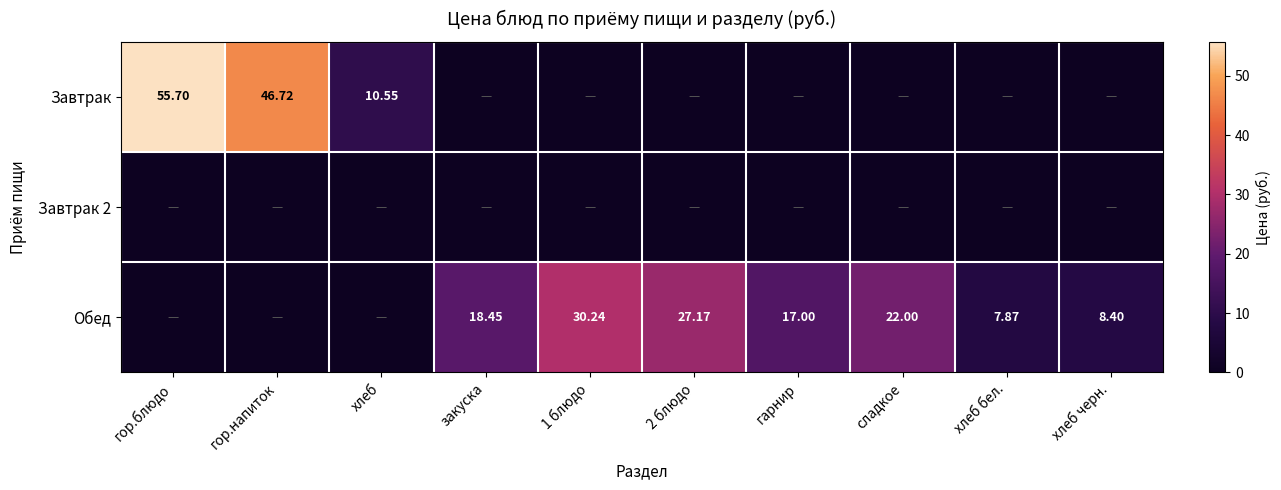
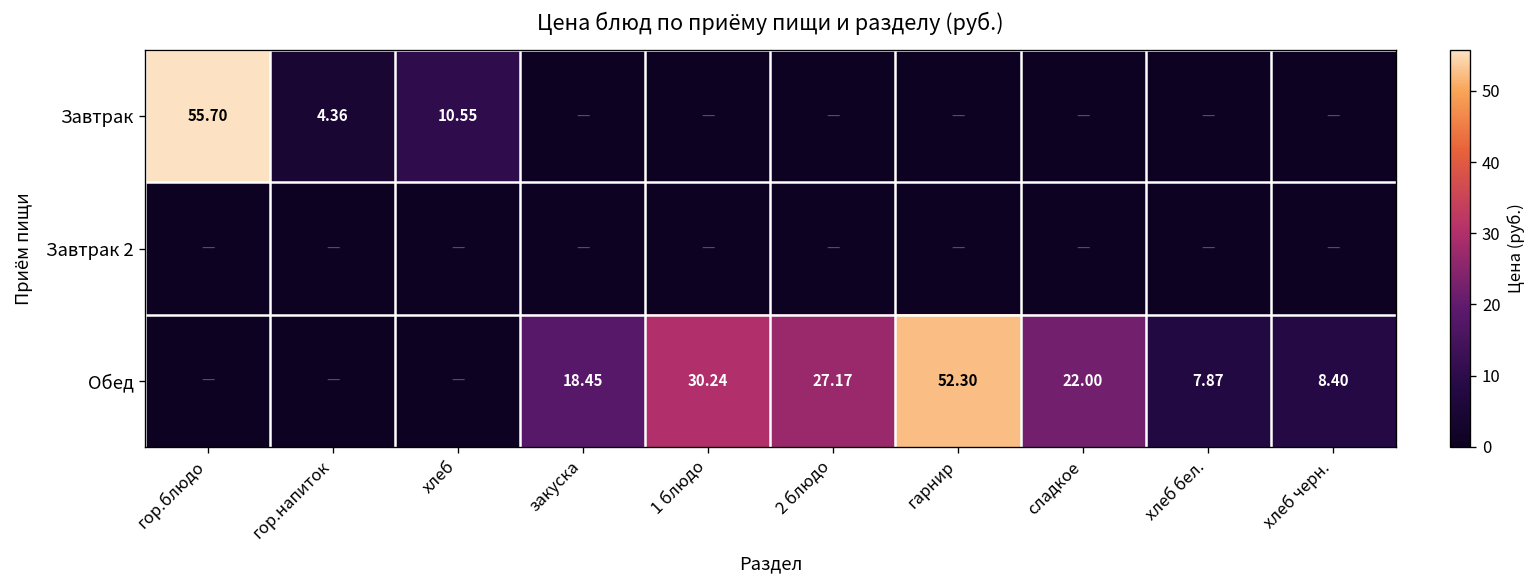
  {
    "Завтрак": {
      "гор.блюдо": 55.70,
-     "гор.напиток": 46.72,
+     "гор.напиток": 4.36,
      "хлеб": 10.55
    },
    "Обед": {
      "закуска": 18.45,
      "1 блюдо": 30.24,
      "2 блюдо": 27.17,
-     "гарнир": 17.00,
+     "гарнир": 52.30,
      "сладкое": 22.00,
      "хлеб бел.": 7.87,
      "хлеб черн.": 8.40
    }
  }
